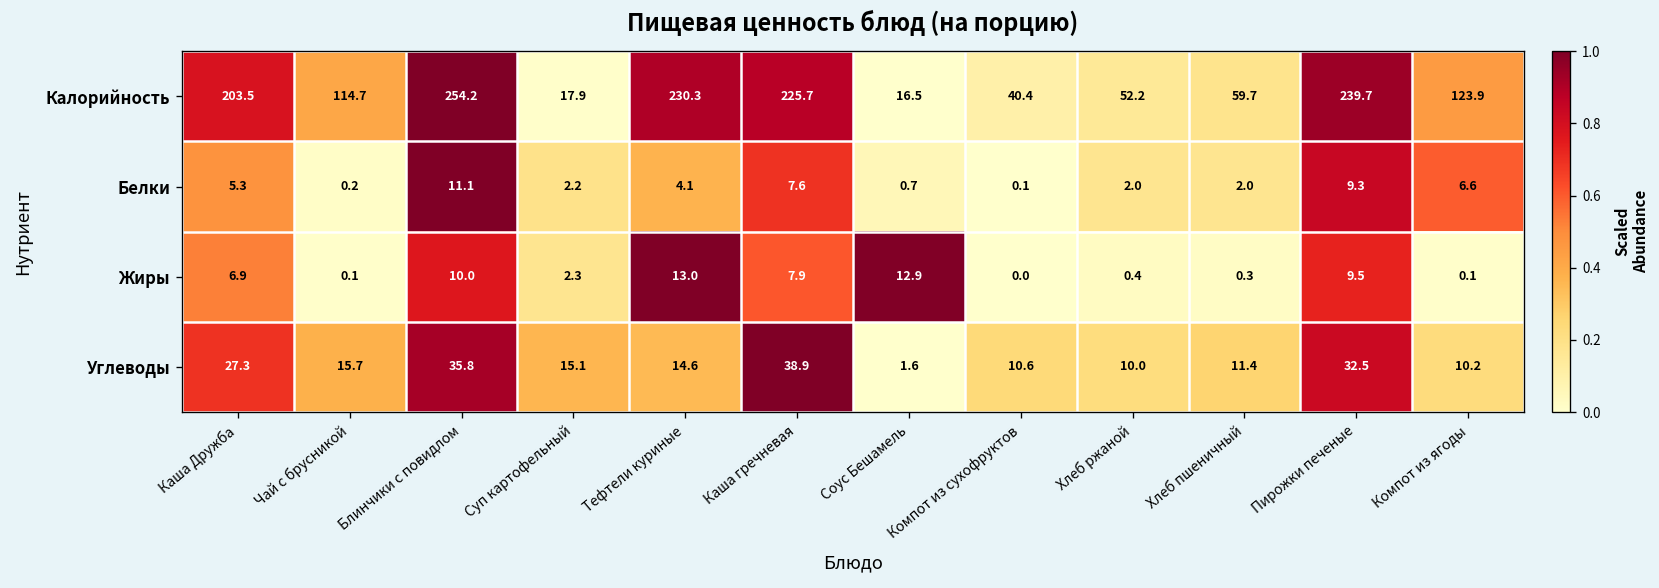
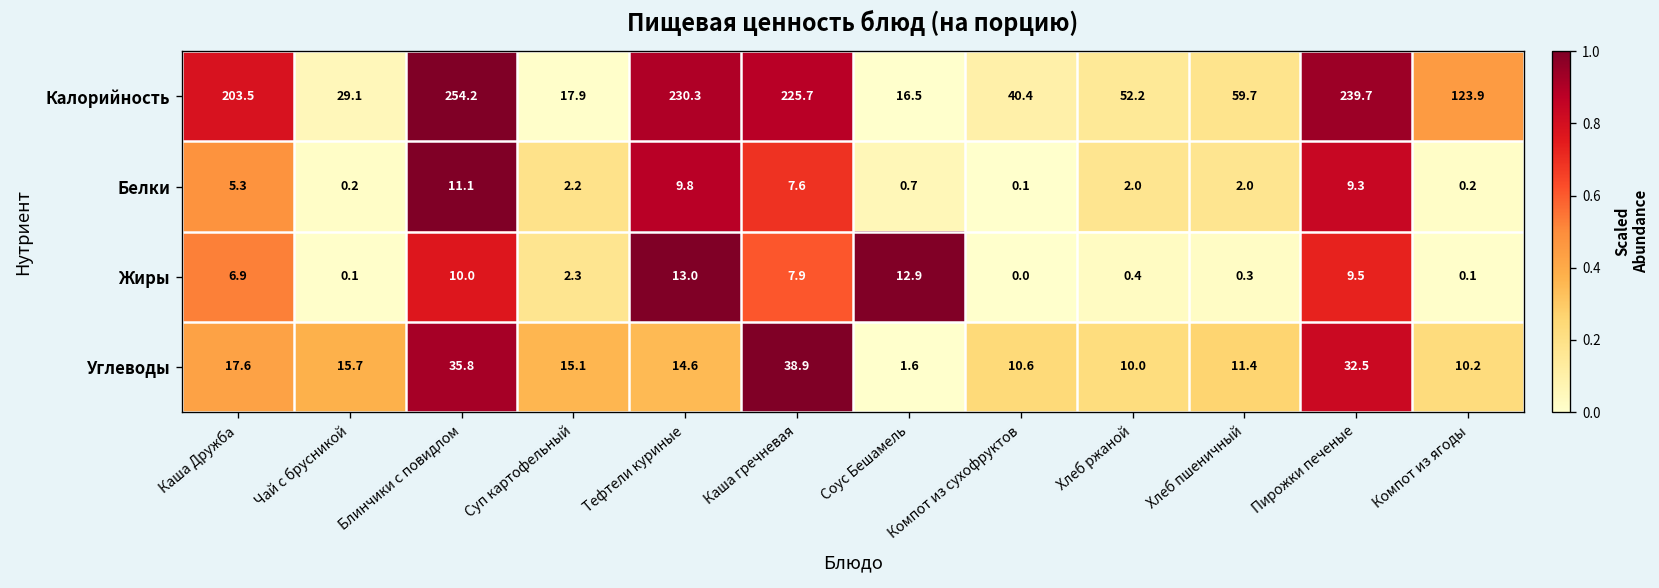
  {
    "Калорийность": {
      "Каша Дружба": 203.5,
-     "Чай с брусникой": 114.7,
+     "Чай с брусникой": 29.1,
      "Блинчики с повидлом": 254.2,
      "Суп картофельный": 17.9,
      "Тефтели куриные": 230.3,
      "Каша гречневая": 225.7,
      "Соус Бешамель": 16.5,
      "Компот из сухофруктов": 40.4,
      "Хлеб ржаной": 52.2,
      "Хлеб пшеничный": 59.7,
      "Пирожки печеные": 239.7,
      "Компот из ягоды": 123.9
    },
    "Белки": {
      "Каша Дружба": 5.3,
      "Чай с брусникой": 0.2,
      "Блинчики с повидлом": 11.1,
      "Суп картофельный": 2.2,
-     "Тефтели куриные": 4.1,
+     "Тефтели куриные": 9.8,
      "Каша гречневая": 7.6,
      "Соус Бешамель": 0.7,
      "Компот из сухофруктов": 0.1,
      "Хлеб ржаной": 2.0,
      "Хлеб пшеничный": 2.0,
      "Пирожки печеные": 9.3,
-     "Компот из ягоды": 6.6
+     "Компот из ягоды": 0.2
    },
    "Жиры": {
      "Каша Дружба": 6.9,
      "Чай с брусникой": 0.1,
      "Блинчики с повидлом": 10.0,
      "Суп картофельный": 2.3,
      "Тефтели куриные": 13.0,
      "Каша гречневая": 7.9,
      "Соус Бешамель": 12.9,
      "Компот из сухофруктов": 0.0,
      "Хлеб ржаной": 0.4,
      "Хлеб пшеничный": 0.3,
      "Пирожки печеные": 9.5,
      "Компот из ягоды": 0.1
    },
    "Углеводы": {
-     "Каша Дружба": 27.3,
+     "Каша Дружба": 17.6,
      "Чай с брусникой": 15.7,
      "Блинчики с повидлом": 35.8,
      "Суп картофельный": 15.1,
      "Тефтели куриные": 14.6,
      "Каша гречневая": 38.9,
      "Соус Бешамель": 1.6,
      "Компот из сухофруктов": 10.6,
      "Хлеб ржаной": 10.0,
      "Хлеб пшеничный": 11.4,
      "Пирожки печеные": 32.5,
      "Компот из ягоды": 10.2
    }
  }
